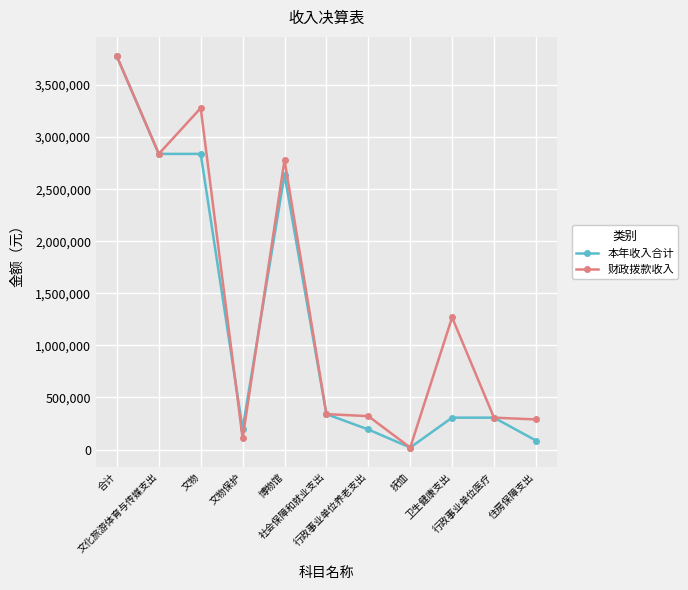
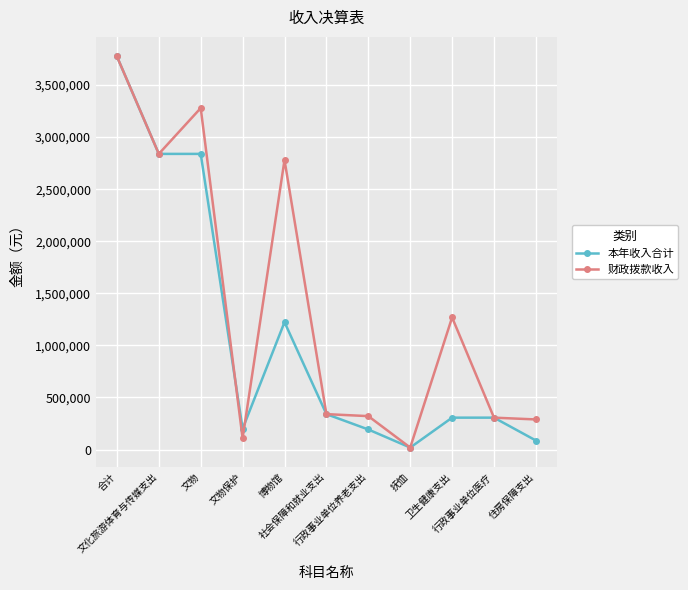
  {
    "本年收入合计": {
      "文物": "2,840,000",
      "文物保护": "200,000",
-     "博物馆": "2,640,000",
+     "博物馆": "1,220,000",
      "行政事业单位养老支出": "190,000",
      "卫生健康支出": "310,000",
      "住房保障支出": "90,000"
    },
    "财政拨款收入": {
      "文物": "3,280,000",
      "文物保护": "110,000",
      "博物馆": "2,780,000",
      "行政事业单位养老支出": "320,000",
      "卫生健康支出": "1,270,000",
      "住房保障支出": "290,000"
    }
  }
